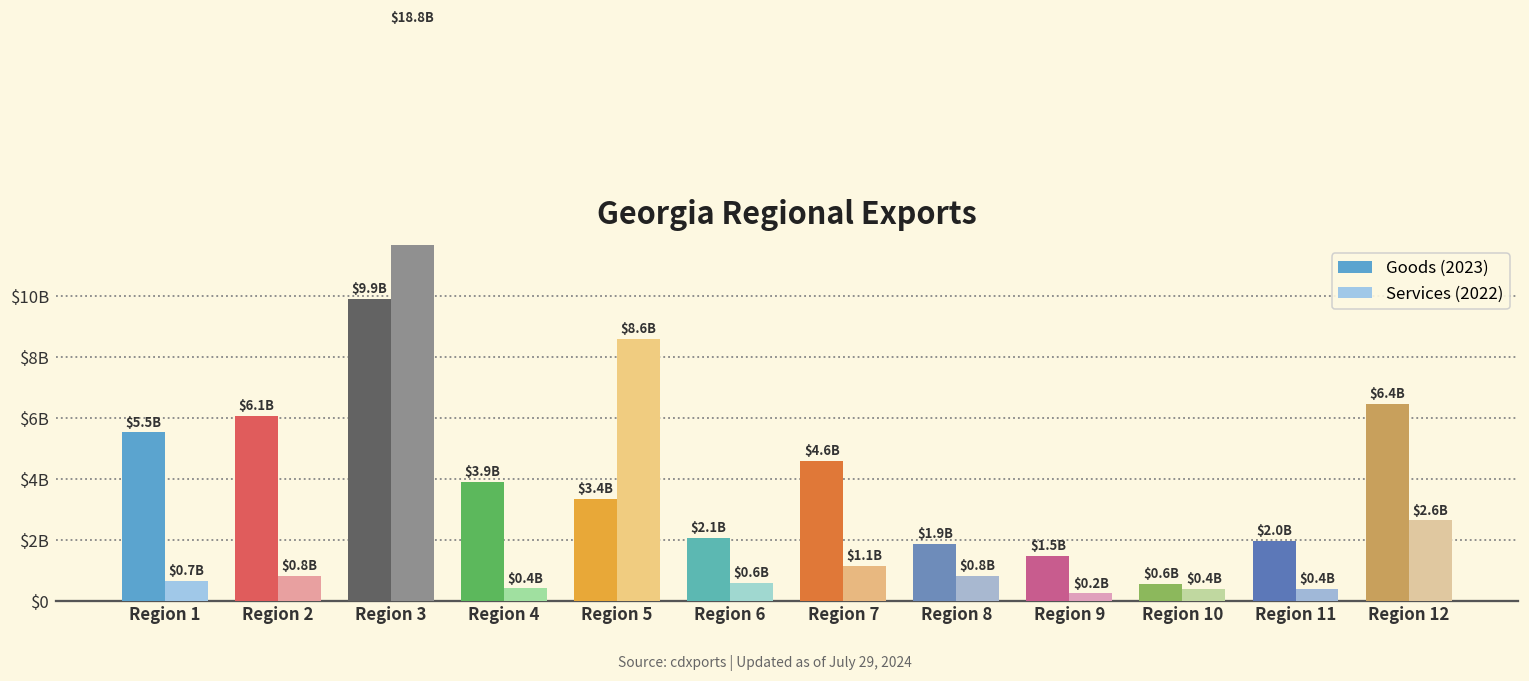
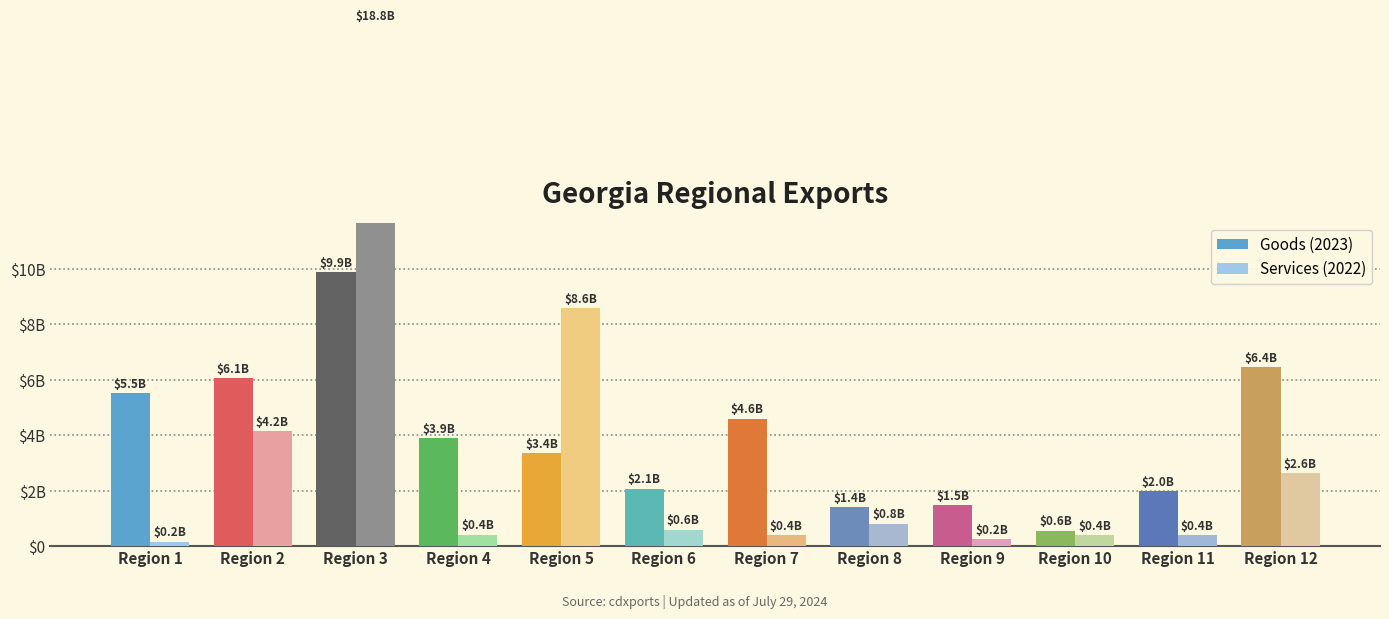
  {
    "Goods (2023)": {
      "Region 1": "$5.5B",
      "Region 2": "$6.1B",
      "Region 3": "$9.9B",
      "Region 4": "$3.9B",
      "Region 5": "$3.4B",
      "Region 6": "$2.1B",
      "Region 7": "$4.6B",
-     "Region 8": "$1.9B",
+     "Region 8": "$1.4B",
      "Region 9": "$1.5B",
      "Region 10": "$0.6B",
      "Region 11": "$2.0B",
      "Region 12": "$6.4B"
    },
    "Services (2022)": {
-     "Region 1": "$0.7B",
-     "Region 2": "$0.8B",
+     "Region 1": "$0.2B",
+     "Region 2": "$4.2B",
      "Region 4": "$0.4B",
      "Region 5": "$8.6B",
      "Region 6": "$0.6B",
-     "Region 7": "$1.1B",
+     "Region 7": "$0.4B",
      "Region 8": "$0.8B",
      "Region 9": "$0.2B",
      "Region 10": "$0.4B",
      "Region 11": "$0.4B",
      "Region 12": "$2.6B"
    }
  }
